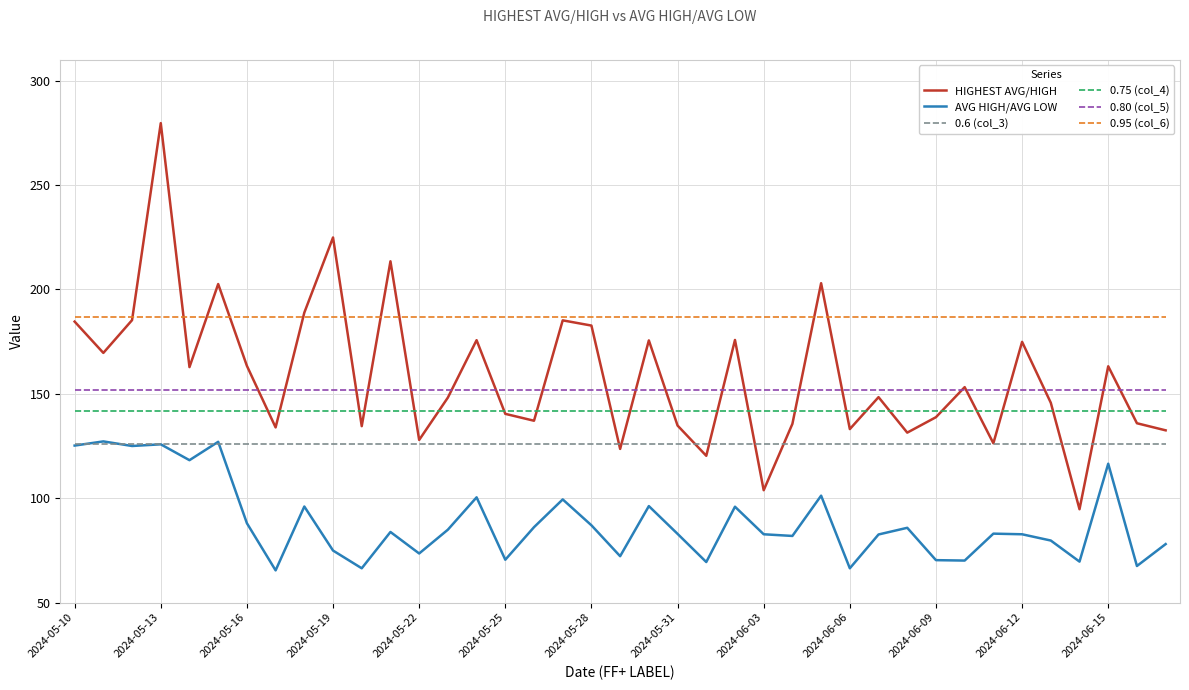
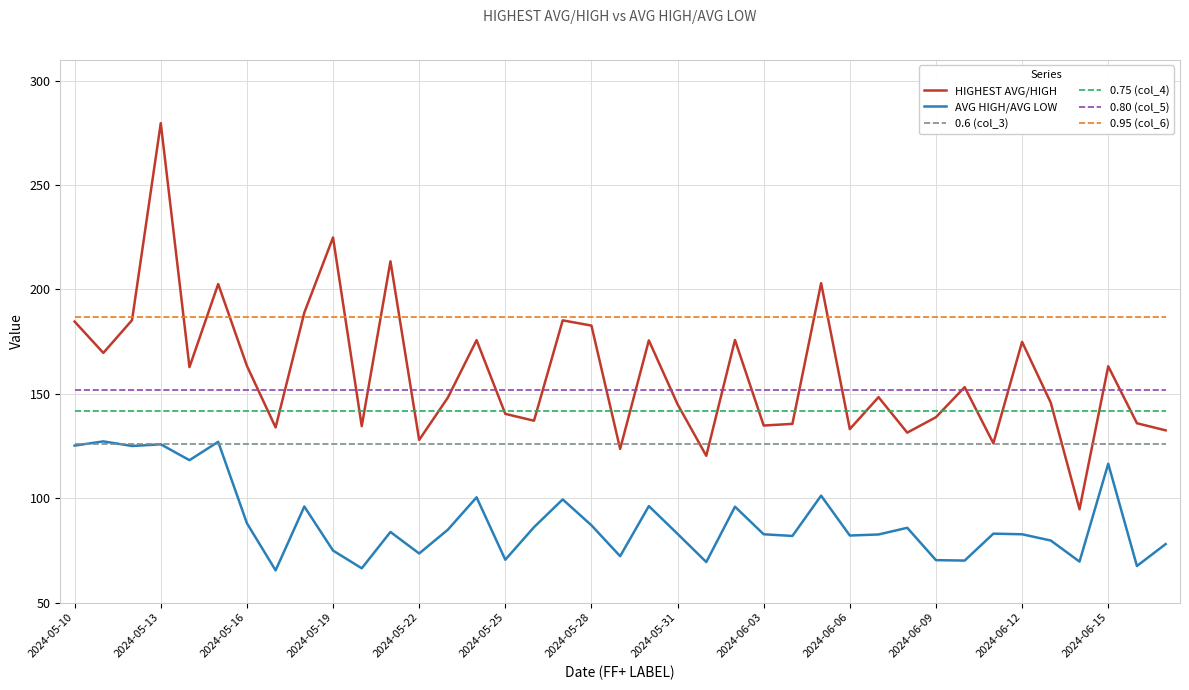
  {
    "HIGHEST AVG/HIGH": {
      "2024-05-10": 185,
      "2024-05-13": 280,
      "2024-05-16": 163,
      "2024-05-19": 225,
      "2024-05-22": 128,
      "2024-05-25": 140,
      "2024-05-28": 183,
-     "2024-05-31": 135,
-     "2024-06-03": 104,
+     "2024-05-31": 145,
+     "2024-06-03": 135,
      "2024-06-06": 133,
      "2024-06-09": 139,
      "2024-06-12": 175,
      "2024-06-15": 163
    },
    "AVG HIGH/AVG LOW": {
      "2024-05-16": 88,
      "2024-05-19": 75,
      "2024-05-22": 74,
      "2024-05-25": 71,
      "2024-05-28": 87,
      "2024-05-31": 83,
      "2024-06-03": 83,
-     "2024-06-06": 66,
+     "2024-06-06": 82,
      "2024-06-09": 70,
      "2024-06-12": 83,
      "2024-06-15": 117
    },
    "0.6 (col_3)": {
      "2024-05-16": 126,
      "2024-05-19": 126,
      "2024-05-22": 126,
      "2024-05-25": 126,
      "2024-05-28": 126,
      "2024-05-31": 126,
      "2024-06-03": 126,
      "2024-06-06": 126,
      "2024-06-09": 126,
      "2024-06-12": 126,
      "2024-06-15": 126
    },
    "0.75 (col_4)": {
      "2024-05-10": 142,
      "2024-05-13": 142,
      "2024-05-16": 142,
      "2024-05-19": 142,
      "2024-05-22": 142,
      "2024-05-25": 142,
      "2024-05-28": 142,
      "2024-05-31": 142,
      "2024-06-03": 142,
      "2024-06-06": 142,
      "2024-06-09": 142,
      "2024-06-12": 142,
      "2024-06-15": 142
    },
    "0.80 (col_5)": {
      "2024-05-10": 152,
      "2024-05-13": 152,
      "2024-05-16": 152,
      "2024-05-19": 152,
      "2024-05-22": 152,
      "2024-05-25": 152,
      "2024-05-28": 152,
      "2024-05-31": 152,
      "2024-06-03": 152,
      "2024-06-06": 152,
      "2024-06-09": 152,
      "2024-06-12": 152,
      "2024-06-15": 152
    },
    "0.95 (col_6)": {
      "2024-05-10": 187,
      "2024-05-13": 187,
      "2024-05-16": 187,
      "2024-05-19": 187,
      "2024-05-22": 187,
      "2024-05-25": 187,
      "2024-05-28": 187,
      "2024-05-31": 187,
      "2024-06-03": 187,
      "2024-06-06": 187,
      "2024-06-09": 187,
      "2024-06-12": 187,
      "2024-06-15": 187
    }
  }
